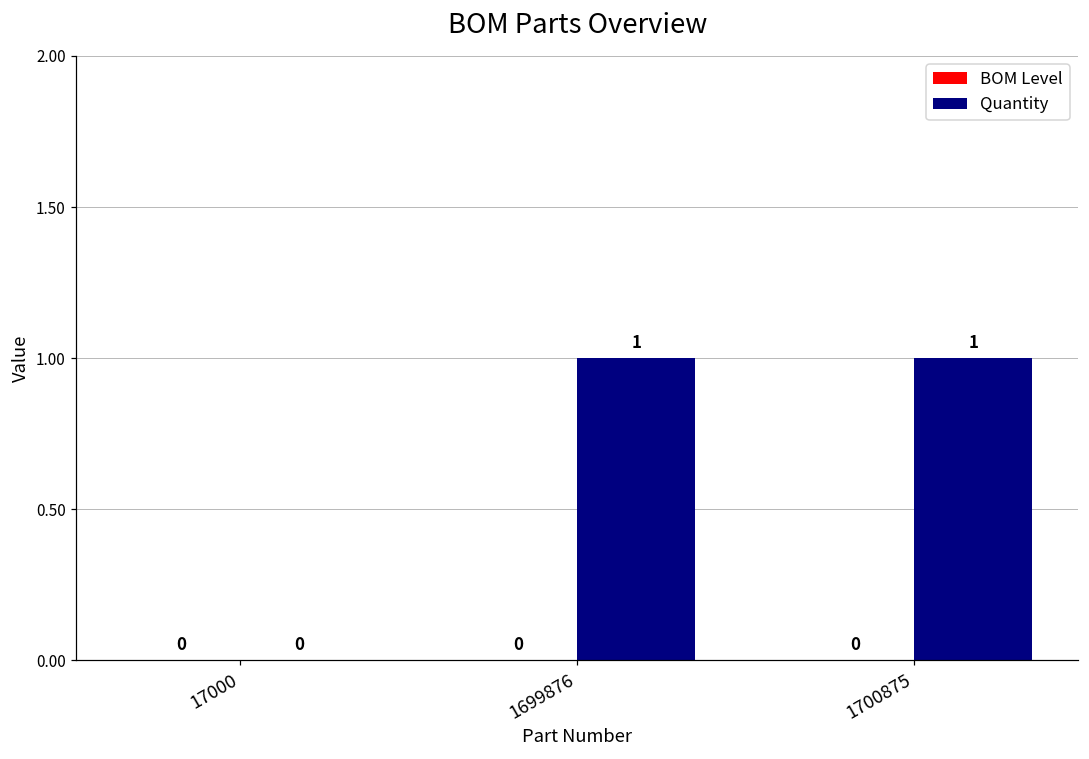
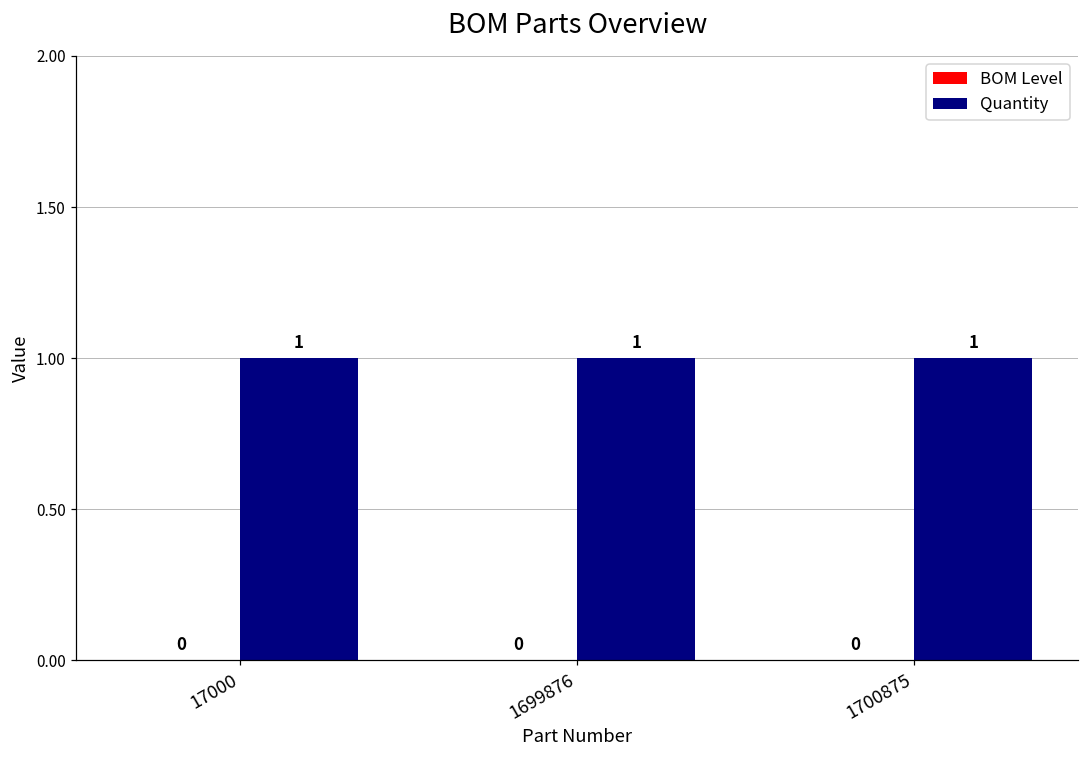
  {
    "BOM Level": {
      "17000": 0,
      "1699876": 0,
      "1700875": 0
    },
    "Quantity": {
-     "17000": 0,
+     "17000": 1,
      "1699876": 1,
      "1700875": 1
    }
  }
